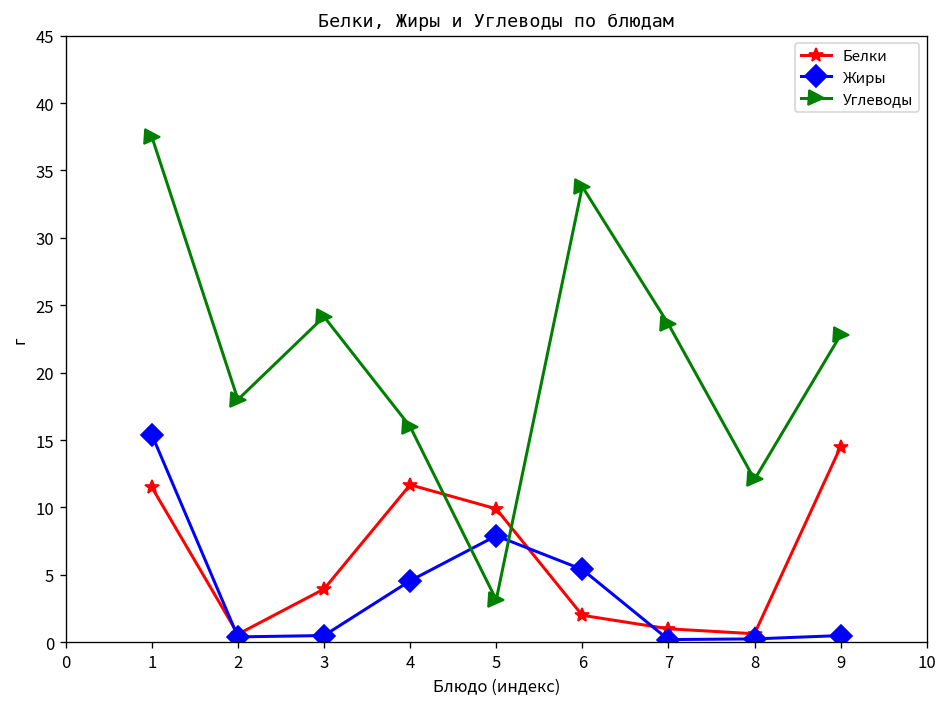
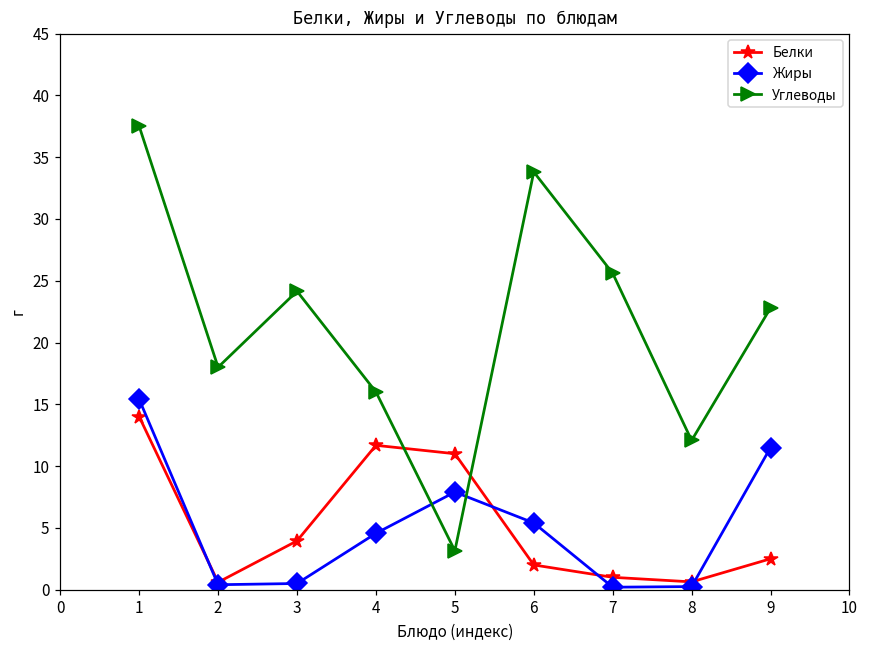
  {
    "Белки": {
-     "1": 11.5,
+     "1": 14.0,
      "3": 4.0,
      "4": 11.7,
-     "5": 9.9,
+     "5": 11.0,
      "6": 2.0,
      "7": 1.0,
      "8": 0.6,
-     "9": 14.5
+     "9": 2.5
    },
    "Жиры": {
      "1": 15.4,
      "3": 0.5,
      "4": 4.6,
      "5": 7.9,
      "6": 5.4,
      "7": 0.2,
      "8": 0.3,
-     "9": 0.5
+     "9": 11.5
    },
    "Углеводы": {
      "1": 37.5,
      "2": 18.0,
      "3": 24.2,
      "4": 16.0,
      "5": 3.2,
      "6": 33.8,
-     "7": 23.6,
+     "7": 25.6,
      "8": 12.1,
      "9": 22.8
    }
  }
